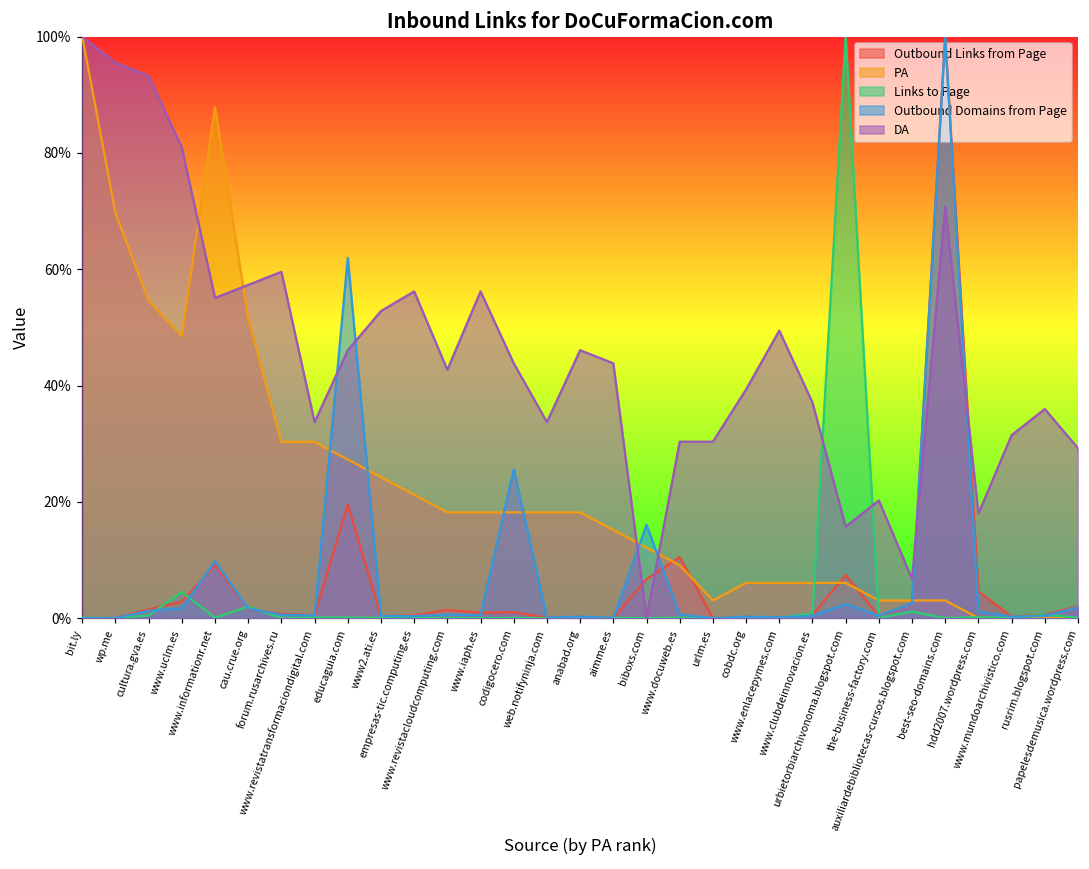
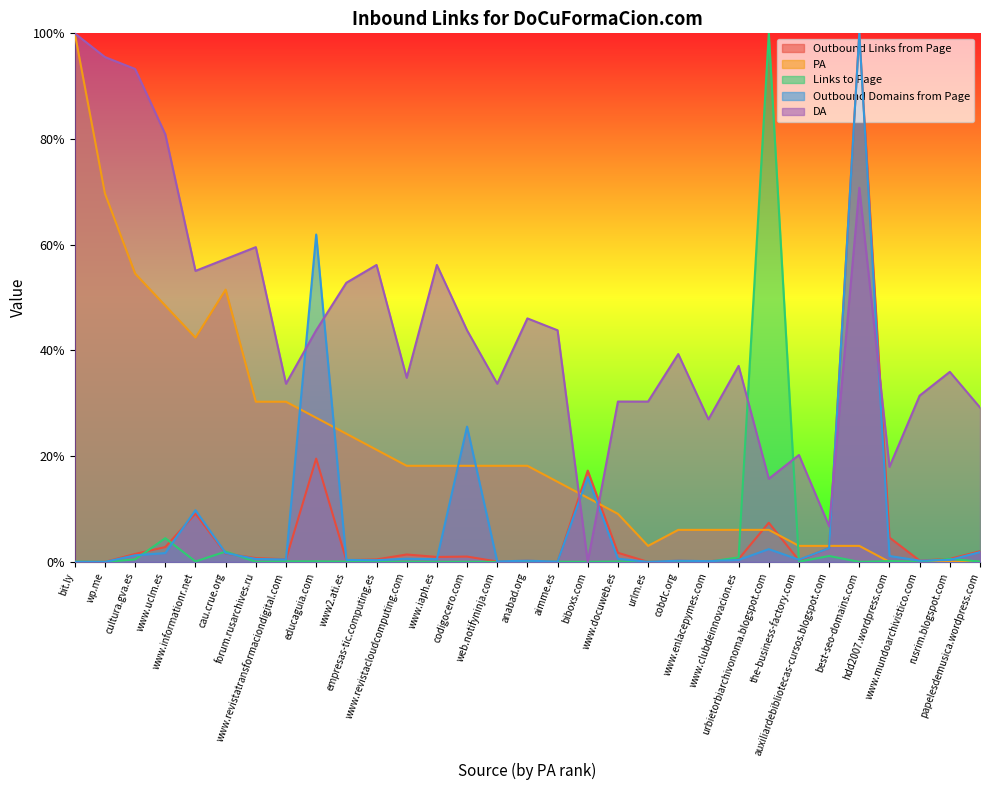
  {
    "Outbound Links from Page": {
      "www.uclm.es": "3%",
      "www.informationr.net": "9%",
      "educaguia.com": "20%",
      "www.revistacloudcomputing.com": "1%",
      "codigocero.com": "1%",
-     "biboxs.com": "7%",
-     "www.docuweb.es": "11%",
+     "biboxs.com": "17%",
+     "www.docuweb.es": "2%",
      "urbietorbiarchivonoma.blogspot.com": "7%",
      "hdd2007.wordpress.com": "5%"
    },
    "PA": {
      "wp.me": "70%",
      "cultura.gva.es": "55%",
      "www.uclm.es": "48%",
-     "www.informationr.net": "88%",
+     "www.informationr.net": "42%",
      "cau.crue.org": "52%",
      "forum.rusarchives.ru": "30%",
      "www.revistatransformaciondigital.com": "30%",
      "educaguia.com": "27%",
      "www2.ati.es": "24%",
      "empresas-tic.computing.es": "21%",
      "www.revistacloudcomputing.com": "18%",
      "www.iaph.es": "18%",
      "codigocero.com": "18%",
      "web.notifyninja.com": "18%",
      "anabad.org": "18%",
      "aimme.es": "15%",
      "biboxs.com": "12%",
      "www.docuweb.es": "9%",
      "urlm.es": "3%",
      "cobdc.org": "6%",
      "www.enlacepymes.com": "6%",
      "www.clubdeinnovacion.es": "6%",
      "urbietorbiarchivonoma.blogspot.com": "6%",
      "the-business-factory.com": "3%",
      "best-seo-domains.com": "3%"
    },
    "Links to Page": {
      "cultura.gva.es": "0%",
      "www.uclm.es": "4%",
      "www.informationr.net": "0%",
      "forum.rusarchives.ru": "0%",
      "educaguia.com": "0%",
      "www.revistacloudcomputing.com": "0%",
      "www.iaph.es": "0%",
      "codigocero.com": "0%",
      "www.docuweb.es": "0%",
      "urbietorbiarchivonoma.blogspot.com": "100%",
      "auxiliardebibliotecas-cursos.blogspot.com": "1%",
      "best-seo-domains.com": "0%"
    },
    "Outbound Domains from Page": {
      "www.uclm.es": "2%",
      "www.informationr.net": "10%",
      "educaguia.com": "62%",
      "www.revistacloudcomputing.com": "1%",
      "codigocero.com": "26%",
      "biboxs.com": "16%",
      "www.docuweb.es": "1%",
      "urbietorbiarchivonoma.blogspot.com": "2%",
      "hdd2007.wordpress.com": "1%"
    },
    "DA": {
      "wp.me": "96%",
      "cultura.gva.es": "93%",
      "www.uclm.es": "81%",
      "www.informationr.net": "55%",
      "cau.crue.org": "57%",
      "forum.rusarchives.ru": "60%",
      "www.revistatransformaciondigital.com": "34%",
-     "educaguia.com": "46%",
+     "educaguia.com": "44%",
      "www2.ati.es": "53%",
      "empresas-tic.computing.es": "56%",
-     "www.revistacloudcomputing.com": "43%",
+     "www.revistacloudcomputing.com": "35%",
      "www.iaph.es": "56%",
      "codigocero.com": "44%",
      "web.notifyninja.com": "34%",
      "anabad.org": "46%",
      "aimme.es": "44%",
      "www.docuweb.es": "30%",
      "urlm.es": "30%",
      "cobdc.org": "39%",
-     "www.enlacepymes.com": "49%",
+     "www.enlacepymes.com": "27%",
      "www.clubdeinnovacion.es": "37%",
      "urbietorbiarchivonoma.blogspot.com": "16%",
      "the-business-factory.com": "20%",
      "auxiliardebibliotecas-cursos.blogspot.com": "7%",
      "best-seo-domains.com": "71%",
      "hdd2007.wordpress.com": "18%",
      "www.mundoarchivistico.com": "31%",
      "rusrim.blogspot.com": "36%",
      "papelesdemusica.wordpress.com": "29%"
    }
  }
